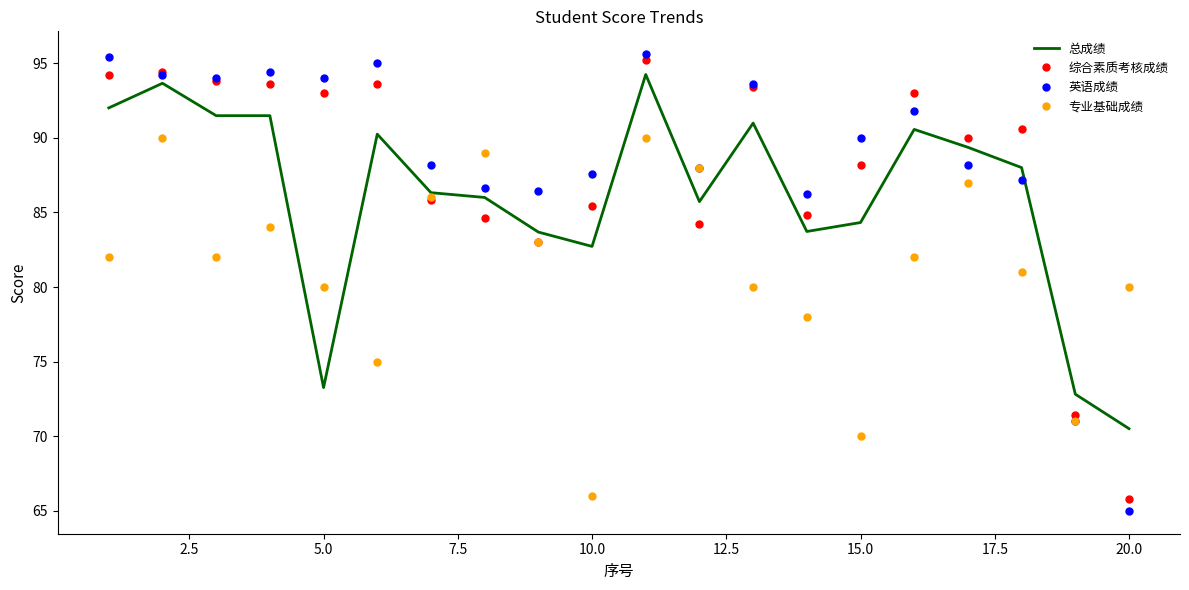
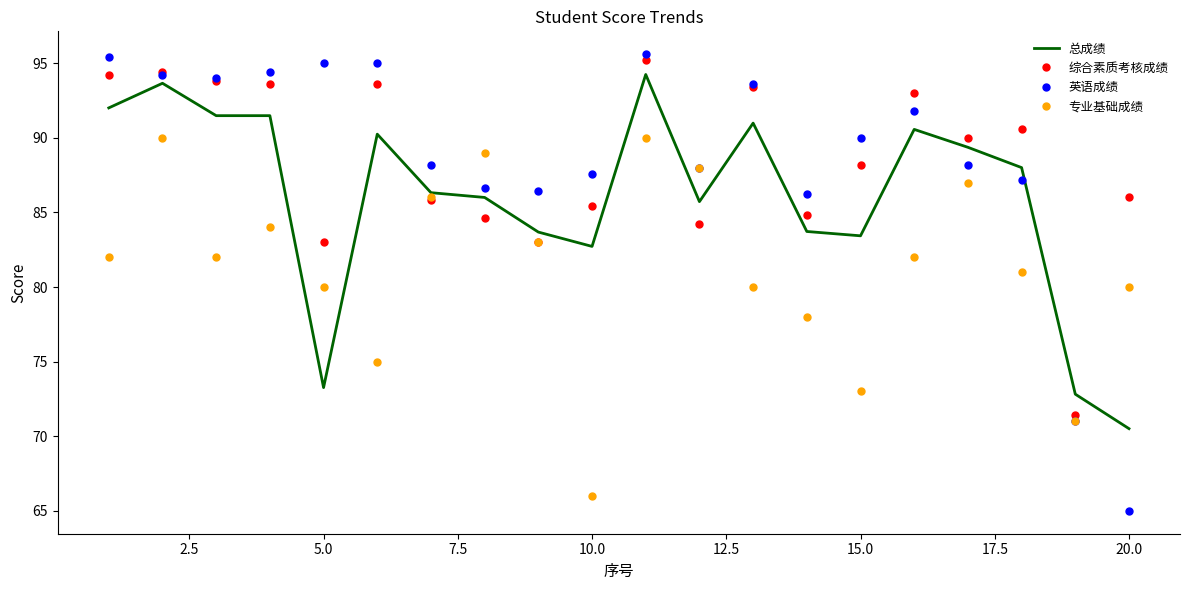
  {
    "总成绩": {
      "5.0": 73.3,
      "10.0": 82.7,
-     "15.0": 84.3,
+     "15.0": 83.4,
      "20.0": 70.5
    },
    "综合素质考核成绩": {
-     "5.0": 93,
+     "5.0": 83,
      "10.0": 85.4,
      "15.0": 88.2,
-     "20.0": 65.8
+     "20.0": 86.0
    },
    "英语成绩": {
-     "5.0": 94,
+     "5.0": 95,
      "10.0": 87.6,
      "15.0": 90,
      "20.0": 65
    },
    "专业基础成绩": {
      "5.0": 80,
      "10.0": 66,
-     "15.0": 70,
+     "15.0": 73,
      "20.0": 80
    }
  }
